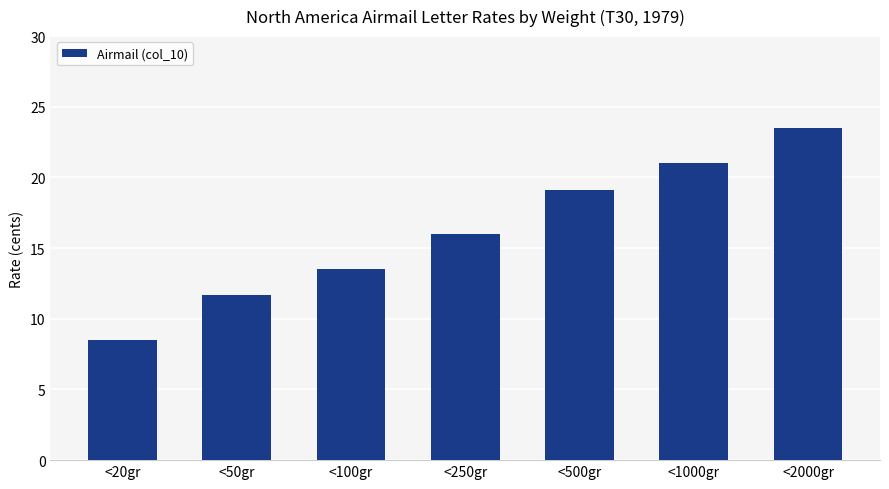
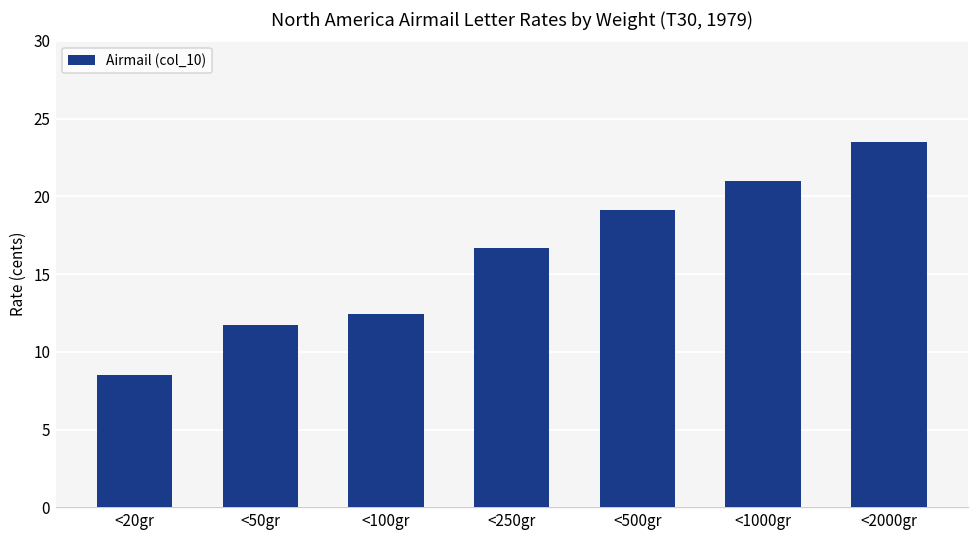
  {
    "<20gr": 8.5,
    "<50gr": 11.7,
-   "<100gr": 13.5,
-   "<250gr": 16.0,
+   "<100gr": 12.4,
+   "<250gr": 16.7,
    "<500gr": 19.1,
    "<1000gr": 21.0,
    "<2000gr": 23.5
  }
